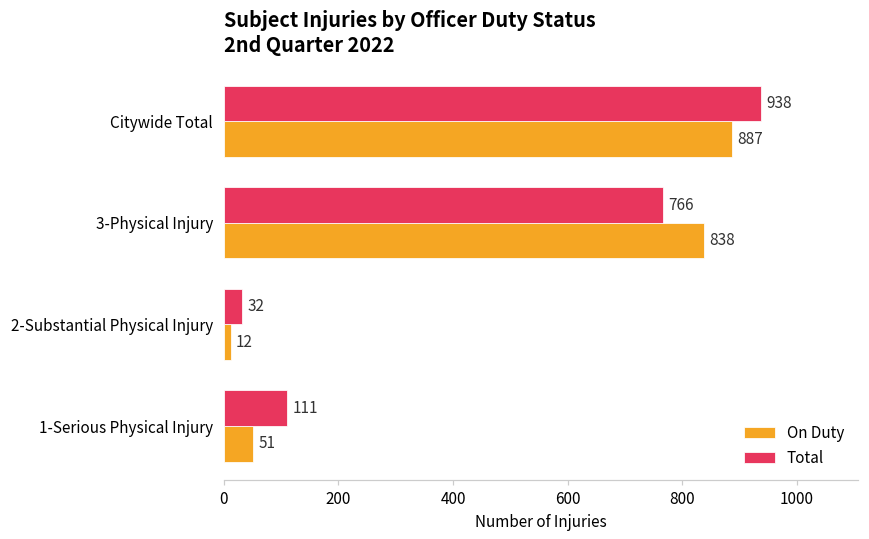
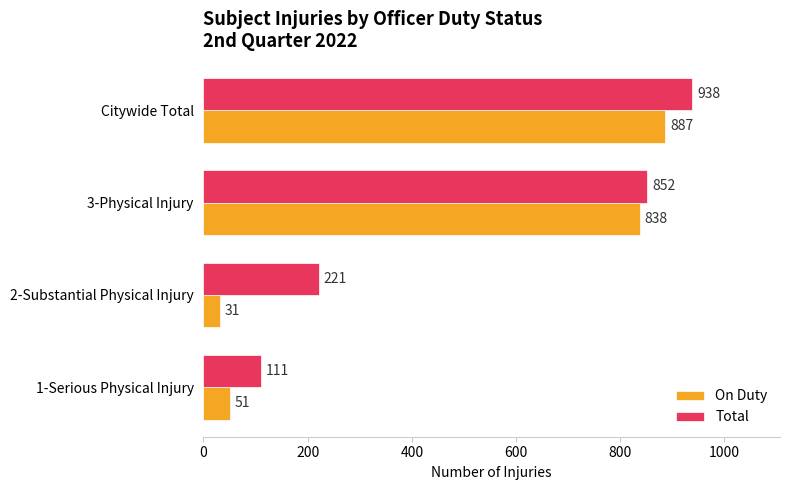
  {
    "On Duty": {
      "Citywide Total": 887,
      "3-Physical Injury": 838,
-     "2-Substantial Physical Injury": 12,
+     "2-Substantial Physical Injury": 31,
      "1-Serious Physical Injury": 51
    },
    "Total": {
      "Citywide Total": 938,
-     "3-Physical Injury": 766,
-     "2-Substantial Physical Injury": 32,
+     "3-Physical Injury": 852,
+     "2-Substantial Physical Injury": 221,
      "1-Serious Physical Injury": 111
    }
  }
